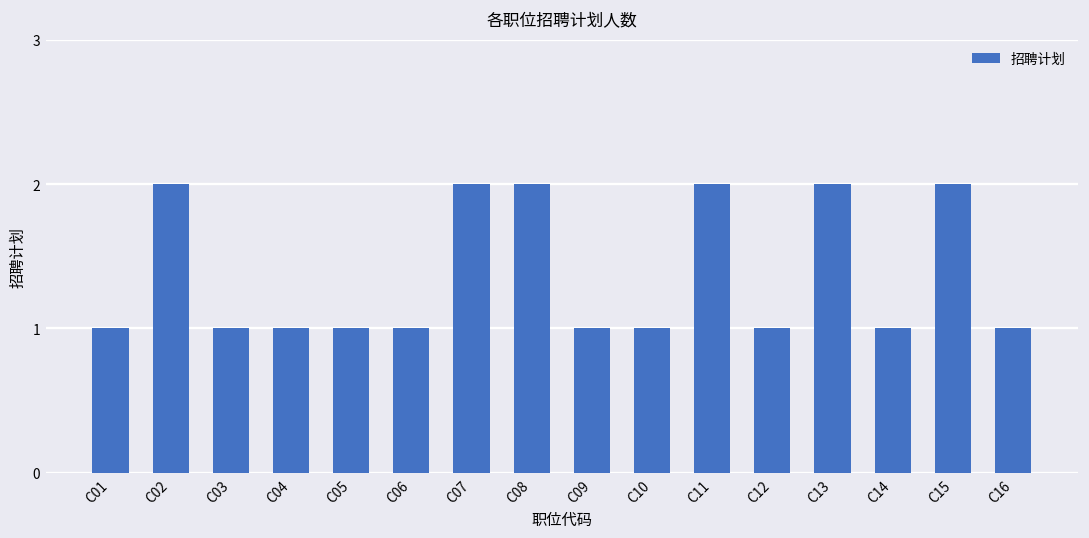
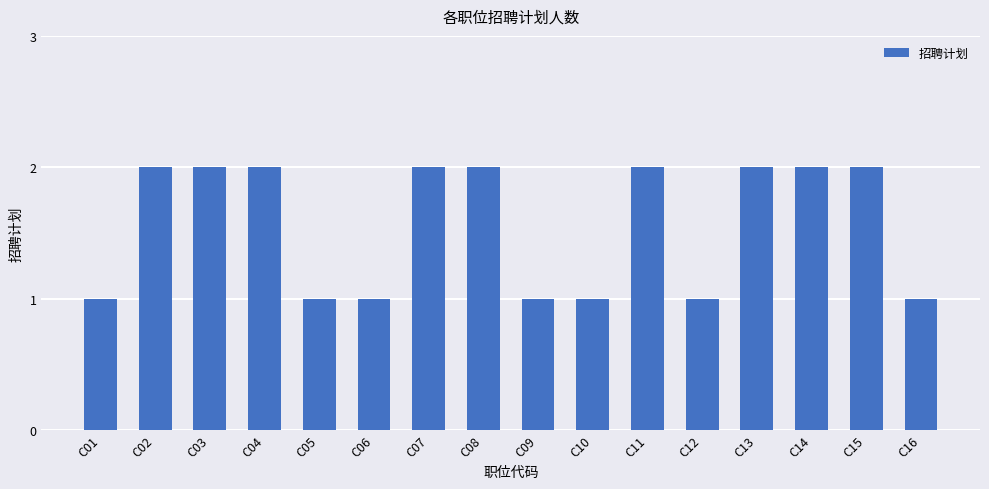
  {
    "C01": 1,
    "C02": 2,
-   "C03": 1,
-   "C04": 1,
+   "C03": 2,
+   "C04": 2,
    "C05": 1,
    "C06": 1,
    "C07": 2,
    "C08": 2,
    "C09": 1,
    "C10": 1,
    "C11": 2,
    "C12": 1,
    "C13": 2,
-   "C14": 1,
+   "C14": 2,
    "C15": 2,
    "C16": 1
  }
